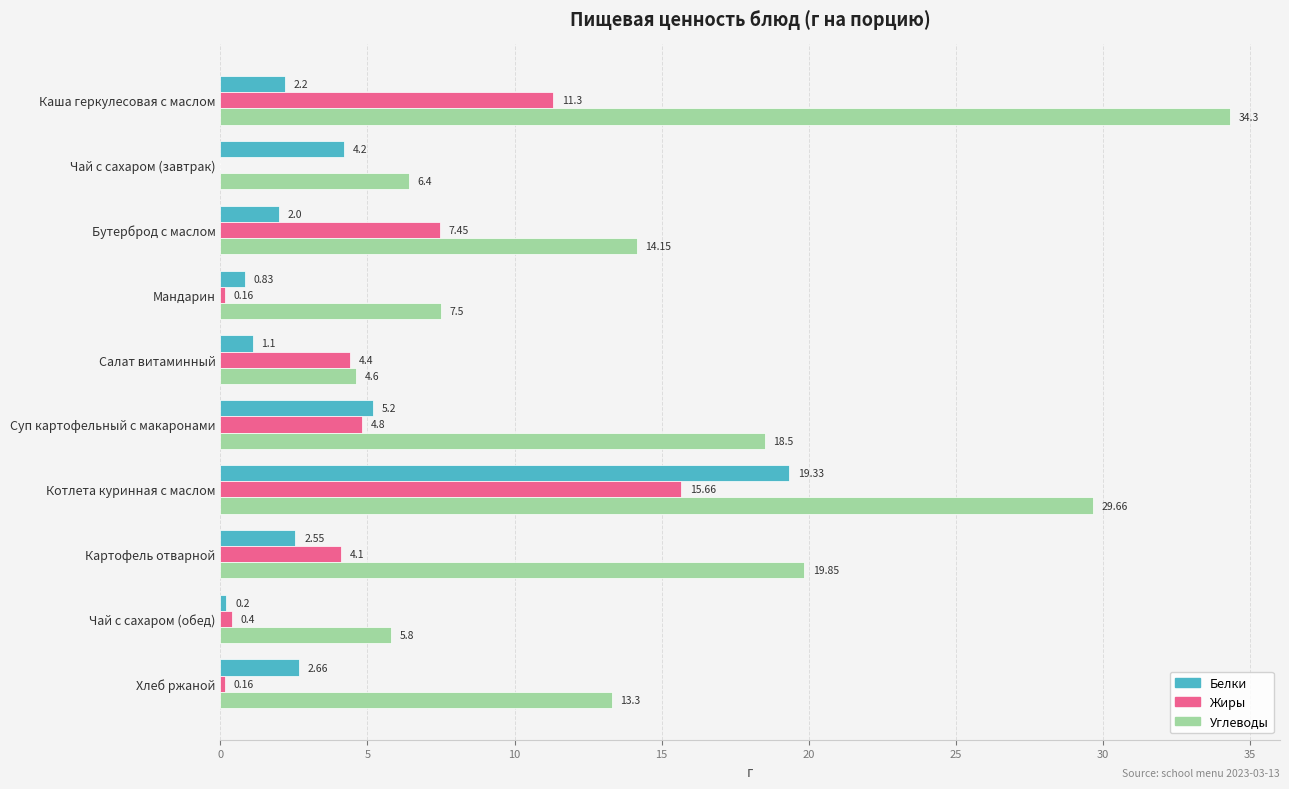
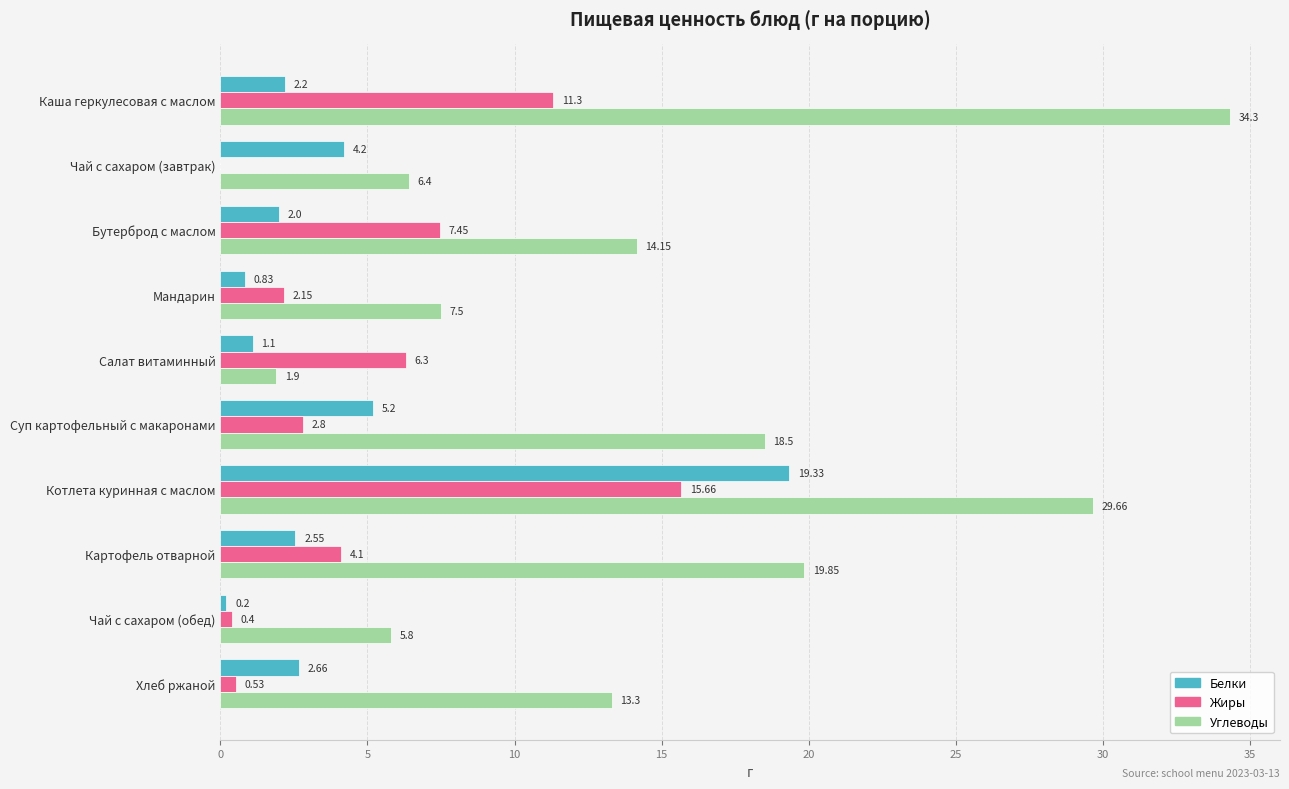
  {
    "Белки": {
      "Каша геркулесовая с маслом": 2.2,
      "Чай с сахаром (завтрак)": 4.2,
      "Бутерброд с маслом": 2.0,
      "Мандарин": 0.83,
      "Салат витаминный": 1.1,
      "Суп картофельный с макаронами": 5.2,
      "Котлета куринная с маслом": 19.33,
      "Картофель отварной": 2.55,
      "Чай с сахаром (обед)": 0.2,
      "Хлеб ржаной": 2.66
    },
    "Жиры": {
      "Каша геркулесовая с маслом": 11.3,
      "Бутерброд с маслом": 7.45,
-     "Мандарин": 0.16,
-     "Салат витаминный": 4.4,
-     "Суп картофельный с макаронами": 4.8,
+     "Мандарин": 2.15,
+     "Салат витаминный": 6.3,
+     "Суп картофельный с макаронами": 2.8,
      "Котлета куринная с маслом": 15.66,
      "Картофель отварной": 4.1,
      "Чай с сахаром (обед)": 0.4,
-     "Хлеб ржаной": 0.16
+     "Хлеб ржаной": 0.53
    },
    "Углеводы": {
      "Каша геркулесовая с маслом": 34.3,
      "Чай с сахаром (завтрак)": 6.4,
      "Бутерброд с маслом": 14.15,
      "Мандарин": 7.5,
-     "Салат витаминный": 4.6,
+     "Салат витаминный": 1.9,
      "Суп картофельный с макаронами": 18.5,
      "Котлета куринная с маслом": 29.66,
      "Картофель отварной": 19.85,
      "Чай с сахаром (обед)": 5.8,
      "Хлеб ржаной": 13.3
    }
  }
